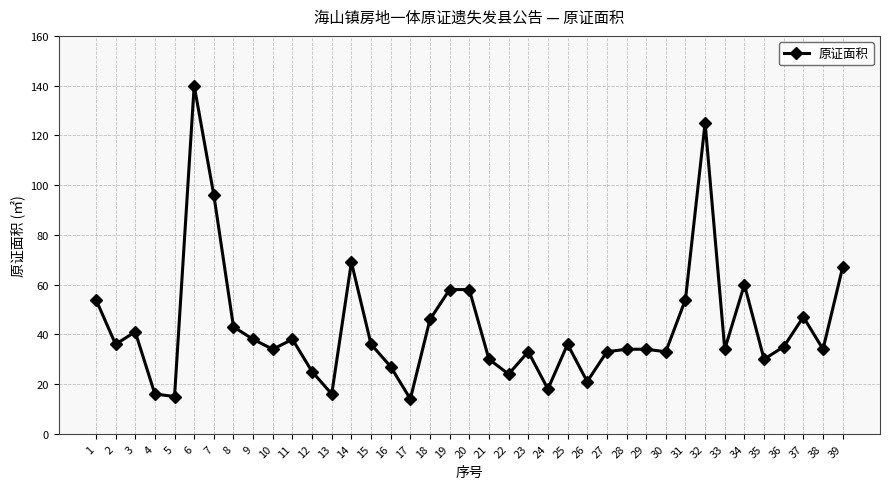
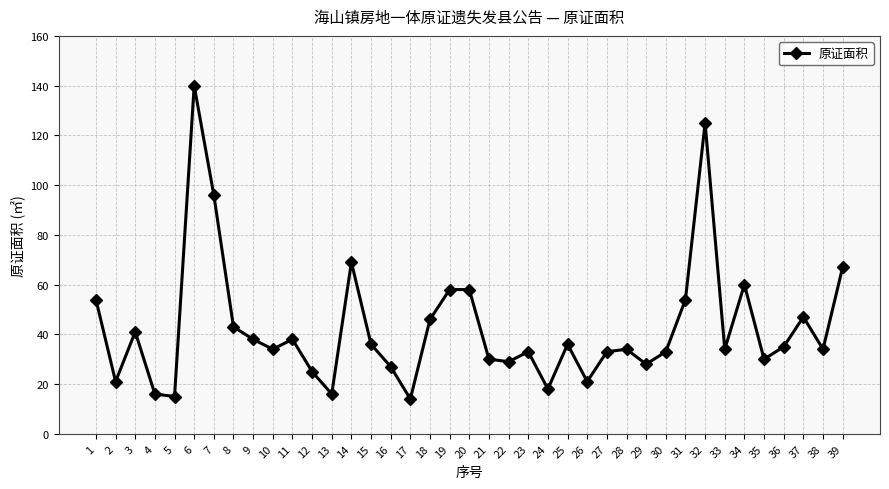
  {
    "1": 54,
-   "2": 36,
+   "2": 21,
    "3": 41,
    "4": 16,
    "5": 15,
    "6": 140,
    "7": 96,
    "8": 43,
    "9": 38,
    "10": 34,
    "11": 38,
    "12": 25,
    "13": 16,
    "14": 69,
    "15": 36,
    "16": 27,
    "17": 14,
    "18": 46,
    "19": 58,
    "20": 58,
    "21": 30,
-   "22": 24,
+   "22": 29,
    "23": 33,
    "24": 18,
    "25": 36,
    "26": 21,
    "27": 33,
    "28": 34,
-   "29": 34,
+   "29": 28,
    "30": 33,
    "31": 54,
    "32": 125,
    "33": 34,
    "34": 60,
    "35": 30,
    "36": 35,
    "37": 47,
    "38": 34,
    "39": 67
  }
